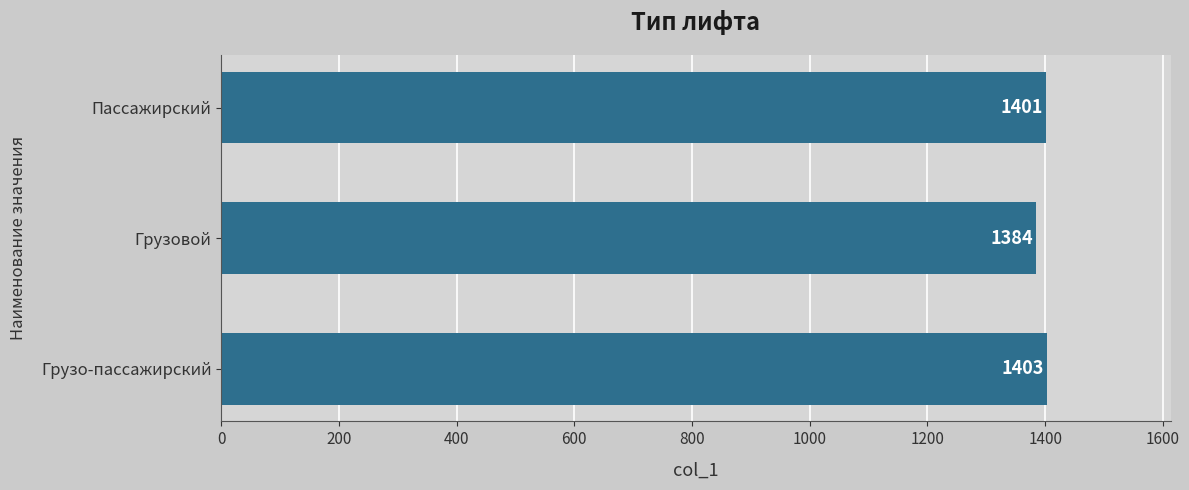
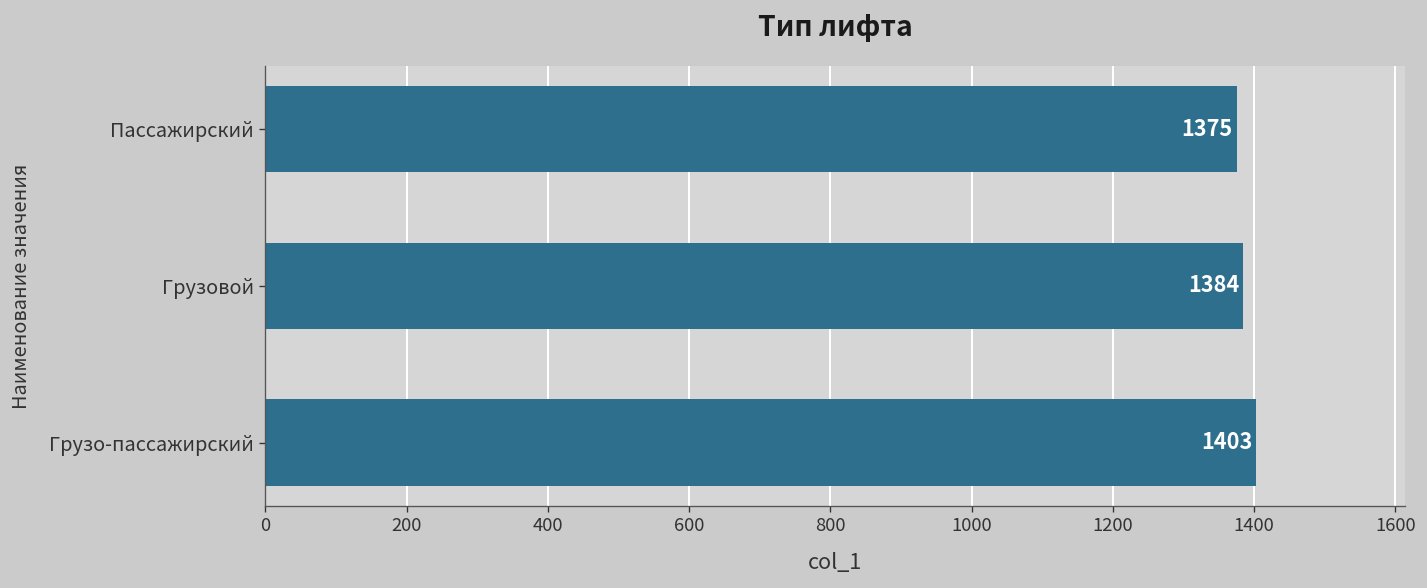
  {
-   "Пассажирский": 1401,
+   "Пассажирский": 1375,
    "Грузовой": 1384,
    "Грузо-пассажирский": 1403
  }
